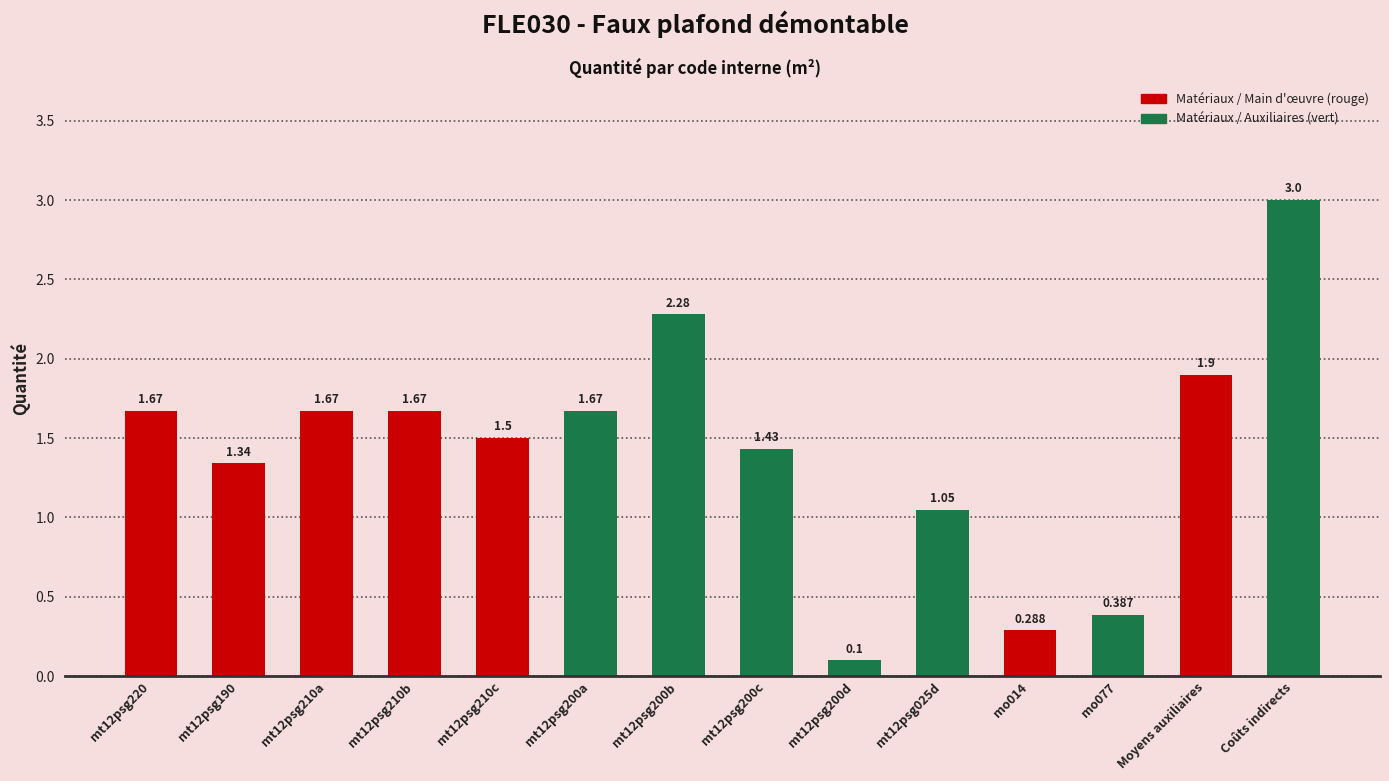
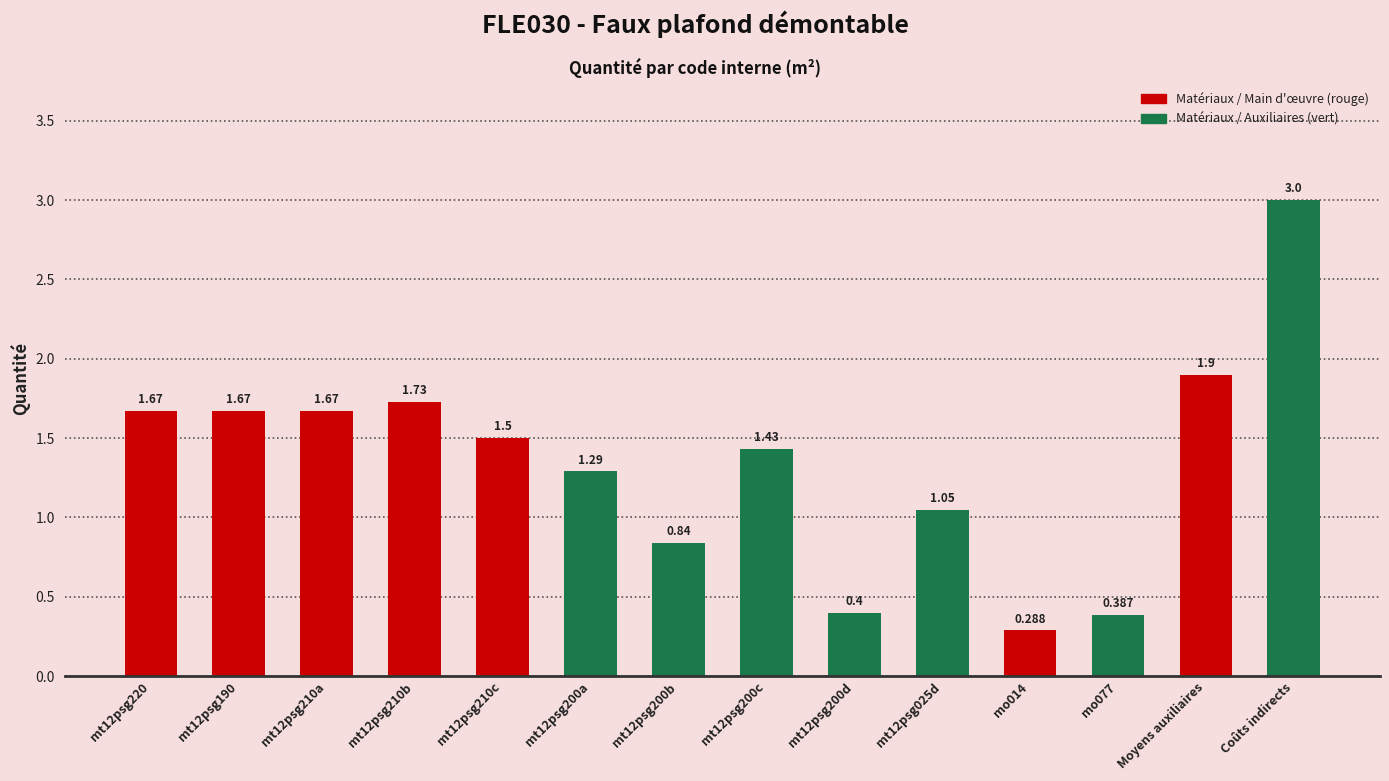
  {
    "mt12psg220": 1.67,
-   "mt12psg190": 1.34,
+   "mt12psg190": 1.67,
    "mt12psg210a": 1.67,
-   "mt12psg210b": 1.67,
+   "mt12psg210b": 1.73,
    "mt12psg210c": 1.5,
-   "mt12psg200a": 1.67,
-   "mt12psg200b": 2.28,
+   "mt12psg200a": 1.29,
+   "mt12psg200b": 0.84,
    "mt12psg200c": 1.43,
-   "mt12psg200d": 0.1,
+   "mt12psg200d": 0.4,
    "mt12psg025d": 1.05,
    "mo014": 0.288,
    "mo077": 0.387,
    "Moyens auxiliaires": 1.9,
    "Coûts indirects": 3.0
  }
